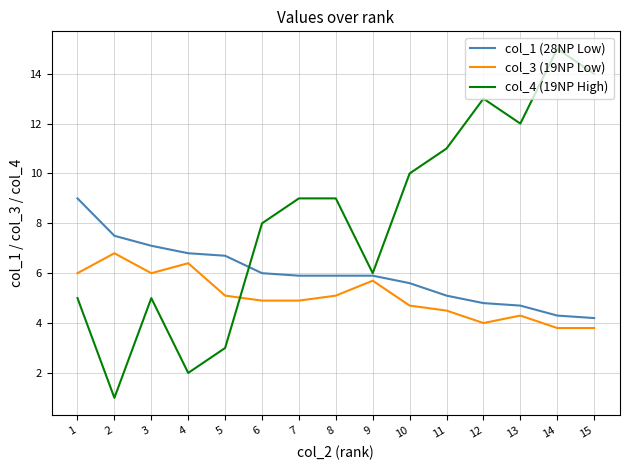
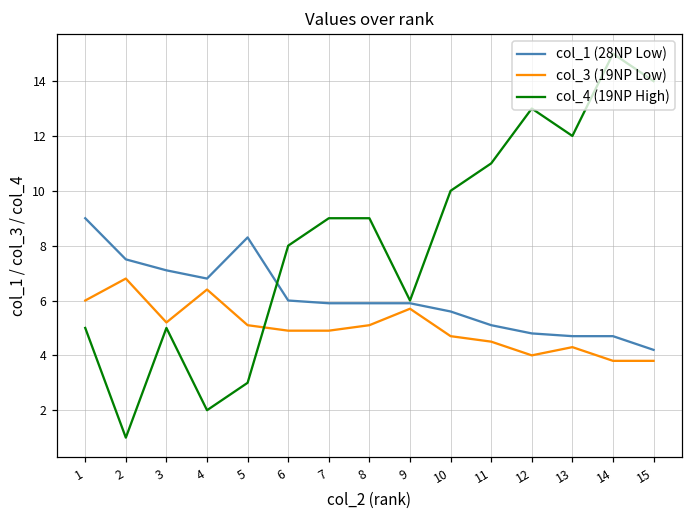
  {
    "col_1 (28NP Low)": {
      "1": 9.0,
      "2": 7.5,
      "3": 7.1,
      "4": 6.8,
-     "5": 6.7,
+     "5": 8.3,
      "6": 6.0,
      "7": 5.9,
      "8": 5.9,
      "10": 5.6,
      "11": 5.1,
      "12": 4.8,
      "13": 4.7,
-     "14": 4.3,
+     "14": 4.7,
      "15": 4.2
    },
    "col_3 (19NP Low)": {
      "1": 6.0,
      "2": 6.8,
-     "3": 6.0,
+     "3": 5.2,
      "4": 6.4,
      "5": 5.1,
      "6": 4.9,
      "7": 4.9,
      "8": 5.1,
      "9": 5.7,
      "10": 4.7,
      "11": 4.5,
      "12": 4.0,
      "13": 4.3,
      "14": 3.8,
      "15": 3.8
    },
    "col_4 (19NP High)": {
      "1": 5.0,
      "2": 1.0,
      "3": 5.0,
      "4": 2.0,
      "5": 3.0,
      "6": 8.0,
      "7": 9.0,
      "8": 9.0,
      "10": 10.0,
      "11": 11.0,
      "13": 12.0
    }
  }
